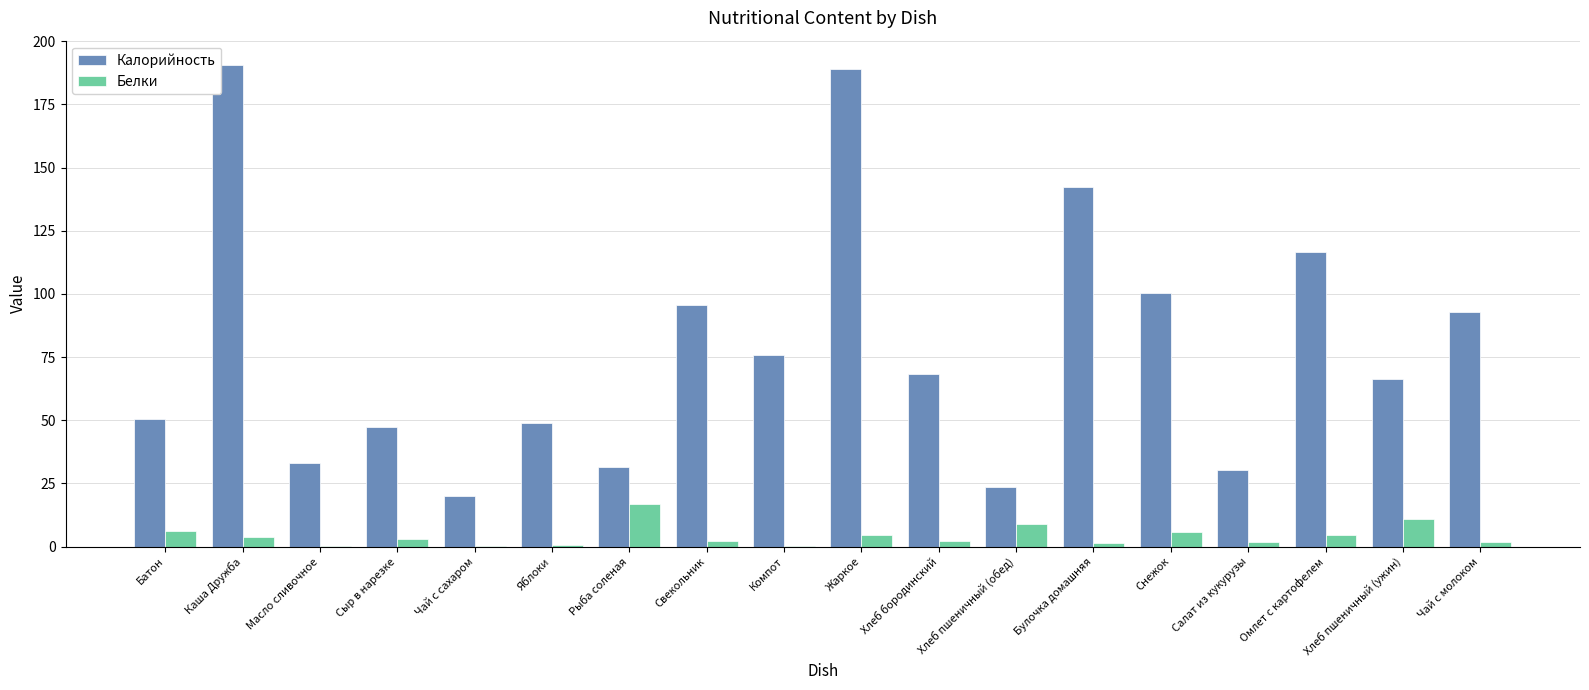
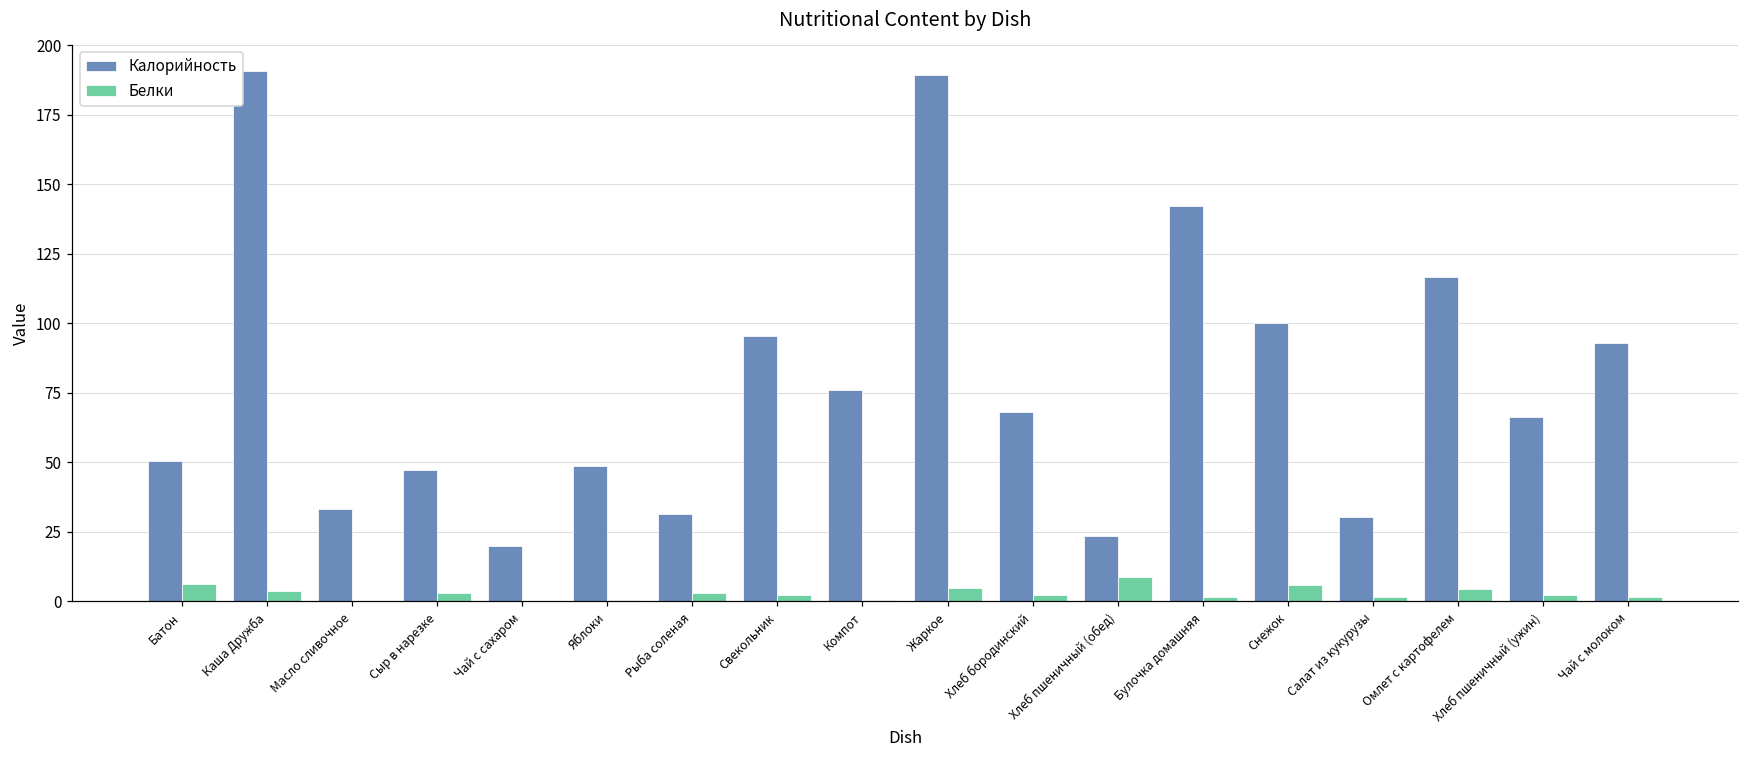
  {
    "Калорийность": {
      "Батон": 51,
      "Каша Дружба": 191,
      "Масло сливочное": 33,
      "Сыр в нарезке": 47,
      "Чай с сахаром": 20,
      "Яблоки": 49,
      "Рыба соленая": 32,
      "Свекольник": 96,
      "Компот": 76,
      "Жаркое": 189,
      "Хлеб бородинский": 68,
      "Хлеб пшеничный (обед)": 24,
      "Булочка домашняя": 142,
      "Снежок": 100,
      "Салат из кукурузы": 30,
      "Омлет с картофелем": 117,
      "Хлеб пшеничный (ужин)": 66,
      "Чай с молоком": 93
    },
    "Белки": {
      "Батон": 6,
      "Каша Дружба": 4,
      "Сыр в нарезке": 3,
-     "Рыба соленая": 17,
+     "Рыба соленая": 3,
      "Свекольник": 2,
      "Жаркое": 5,
      "Хлеб бородинский": 2,
      "Хлеб пшеничный (обед)": 9,
      "Булочка домашняя": 2,
      "Снежок": 6,
      "Салат из кукурузы": 2,
      "Омлет с картофелем": 4,
-     "Хлеб пшеничный (ужин)": 11,
+     "Хлеб пшеничный (ужин)": 2,
      "Чай с молоком": 2
    }
  }
